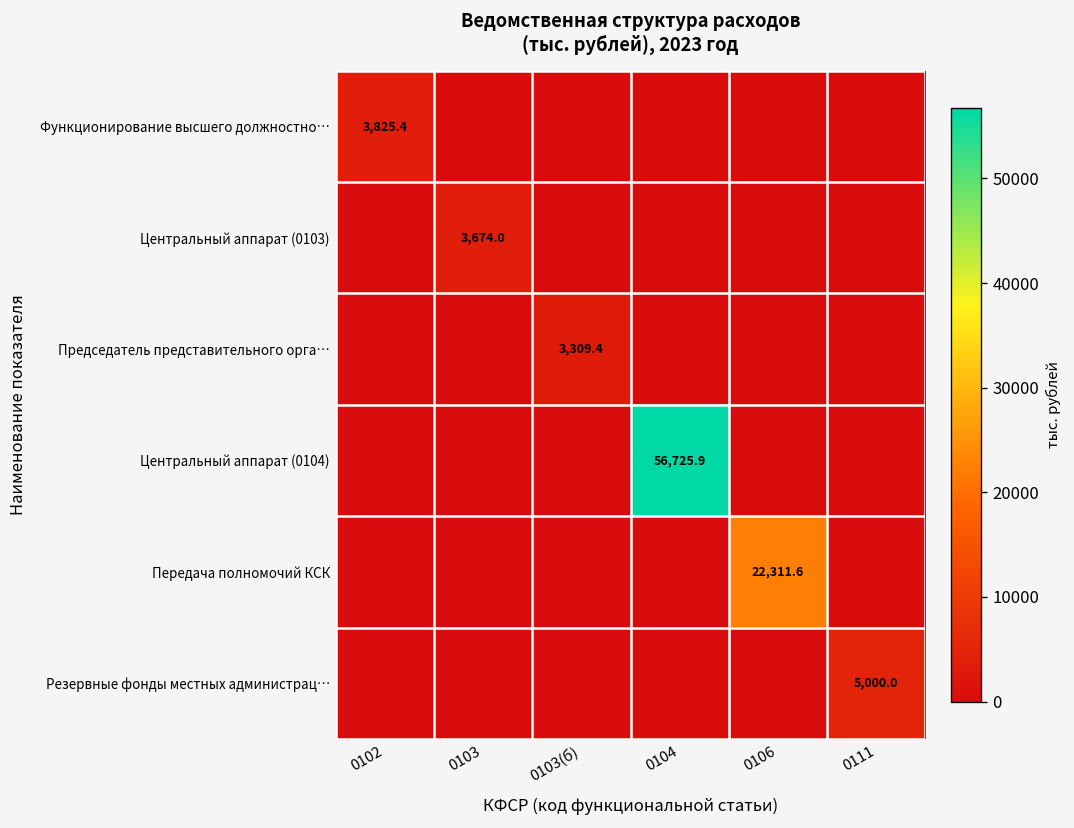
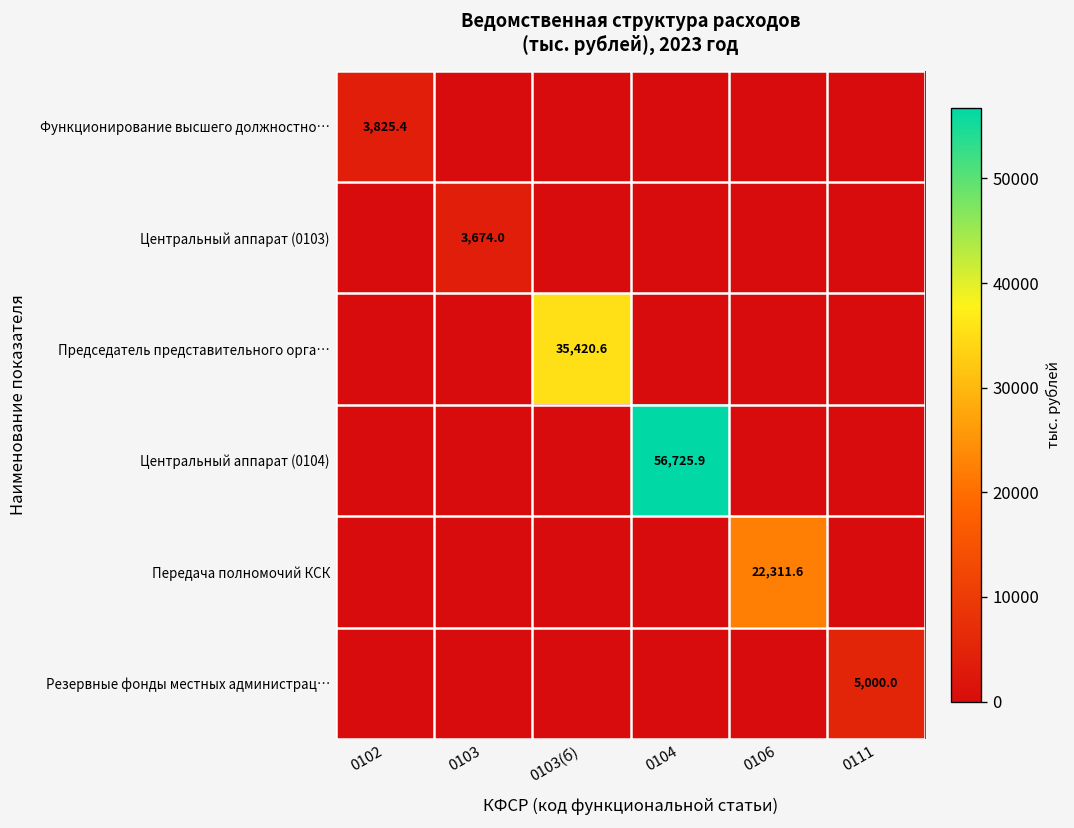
  {
    "Функционирование высшего должностно…": {
      "0102": "3,825.4"
    },
    "Центральный аппарат (0103)": {
      "0103": "3,674.0"
    },
    "Председатель представительного орга…": {
-     "0103(б)": "3,309.4"
+     "0103(б)": "35,420.6"
    },
    "Центральный аппарат (0104)": {
      "0104": "56,725.9"
    },
    "Передача полномочий КСК": {
      "0106": "22,311.6"
    },
    "Резервные фонды местных администрац…": {
      "0111": "5,000.0"
    }
  }
